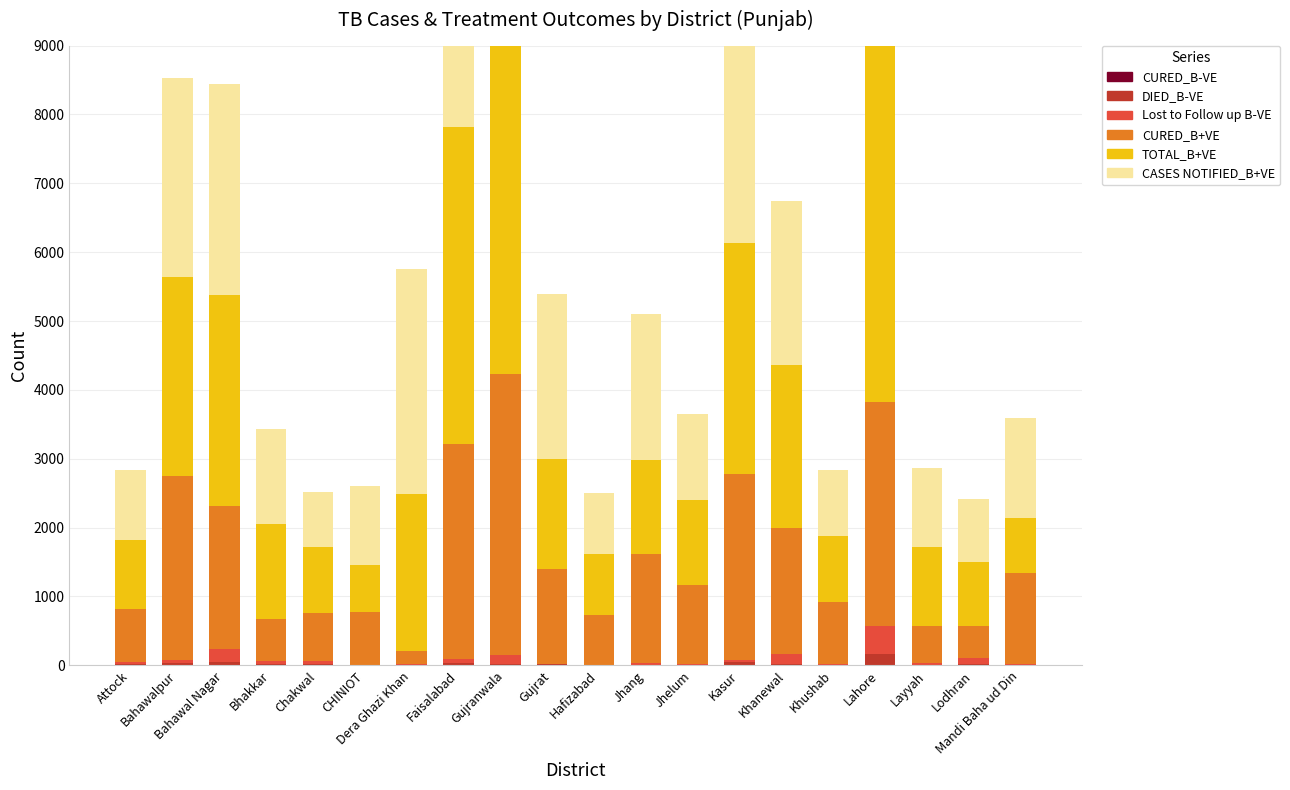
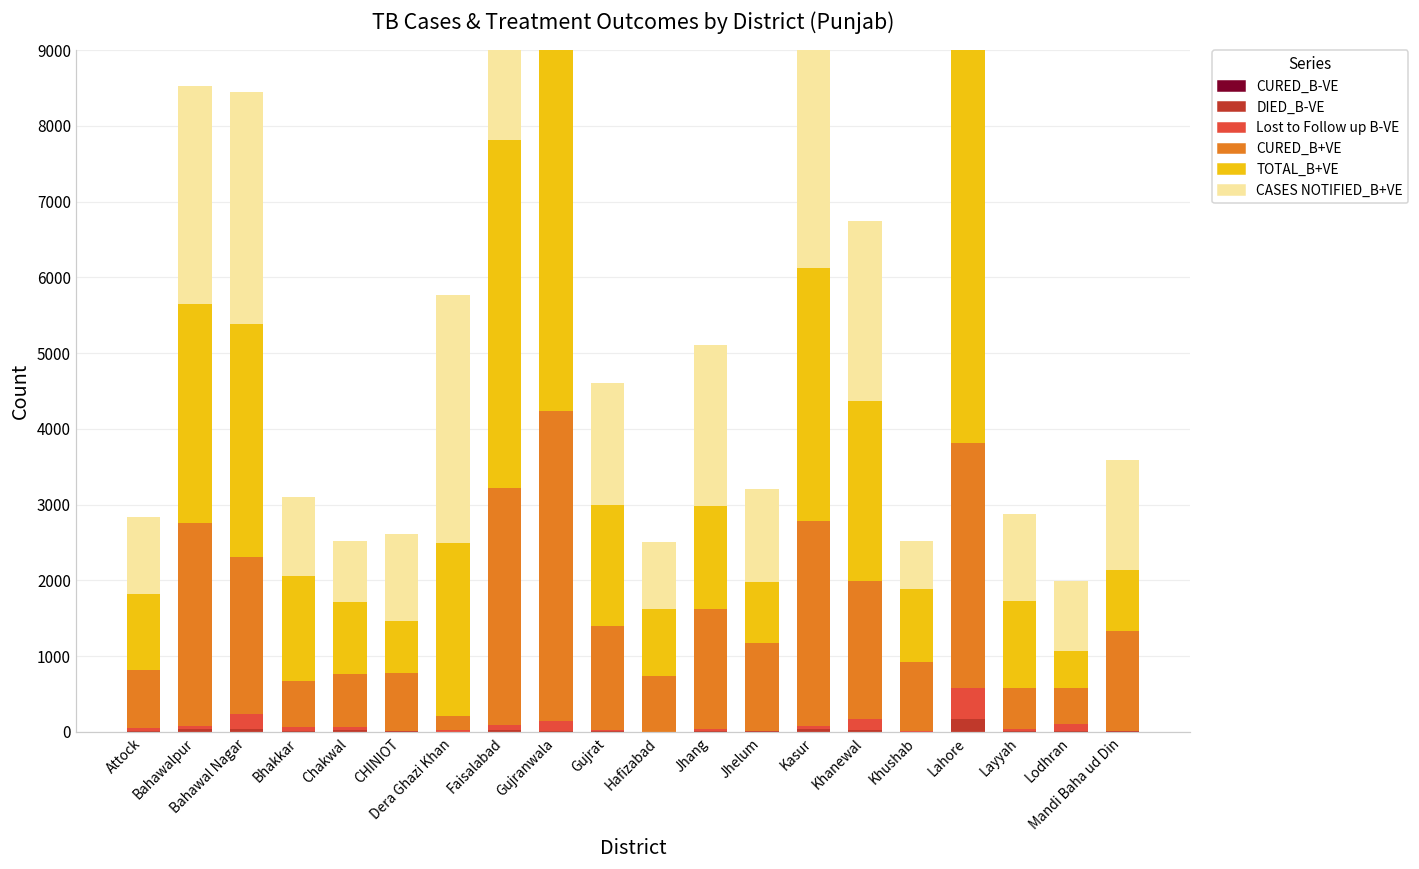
  {
    "CURED_B-VE": {
      "Attock": 0,
      "Bahawalpur": 0,
      "Bahawal Nagar": 0,
      "Bhakkar": 0,
      "Chakwal": 0,
      "CHINIOT": 0,
      "Dera Ghazi Khan": 0,
      "Faisalabad": 0,
      "Gujranwala": 0,
      "Gujrat": 0,
      "Hafizabad": 0,
      "Jhang": 0,
      "Jhelum": 0,
      "Kasur": 0,
      "Khanewal": 0,
      "Khushab": 0,
      "Lahore": 0,
      "Layyah": 0,
      "Lodhran": 0,
      "Mandi Baha ud Din": 0
    },
    "TOTAL_B+VE": {
      "Attock": 1000,
      "Bahawalpur": 2900,
      "Bahawal Nagar": 3100,
      "Bhakkar": 1400,
      "Chakwal": 1000,
      "CHINIOT": 700,
      "Dera Ghazi Khan": 2300,
      "Faisalabad": 4600,
      "Gujrat": 1600,
      "Hafizabad": 900,
      "Jhang": 1400,
-     "Jhelum": 1200,
+     "Jhelum": 800,
      "Kasur": 3400,
      "Khanewal": 2400,
      "Khushab": 1000,
      "Layyah": 1100,
-     "Lodhran": 900,
+     "Lodhran": 500,
      "Mandi Baha ud Din": 800
    },
    "CASES NOTIFIED_B+VE": {
      "Attock": 1000,
      "Bahawalpur": 2900,
      "Bahawal Nagar": 3100,
-     "Bhakkar": 1400,
+     "Bhakkar": 1000,
      "Chakwal": 800,
      "CHINIOT": 1100,
      "Dera Ghazi Khan": 3300,
-     "Gujrat": 2400,
+     "Gujrat": 1600,
      "Hafizabad": 900,
      "Jhang": 2100,
      "Jhelum": 1200,
      "Khanewal": 2400,
-     "Khushab": 1000,
+     "Khushab": 600,
      "Layyah": 1100,
      "Lodhran": 900,
      "Mandi Baha ud Din": 1500
    }
  }
